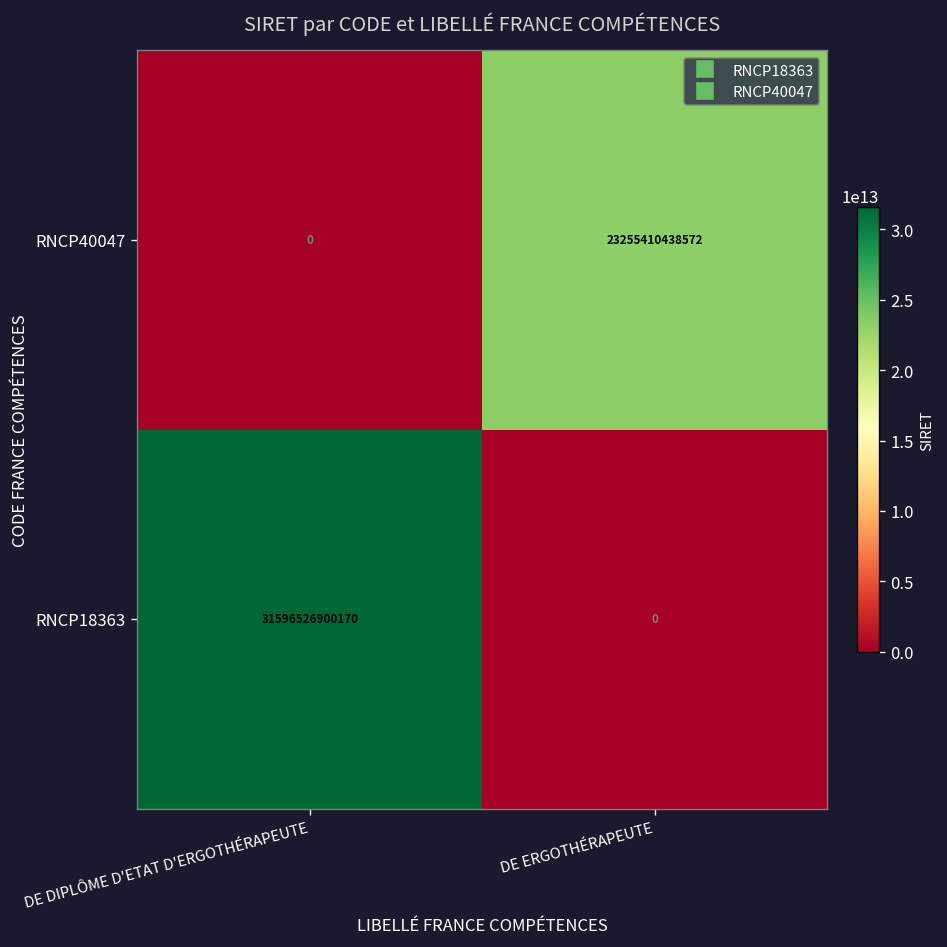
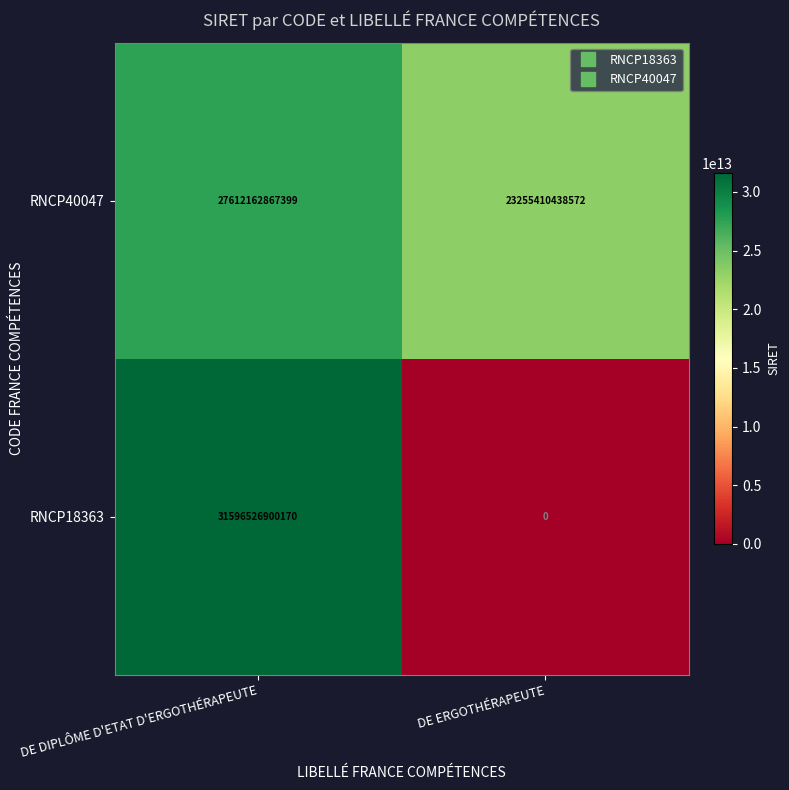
  {
    "RNCP40047": {
-     "DE DIPLÔME D'ETAT D'ERGOTHÉRAPEUTE": 0,
+     "DE DIPLÔME D'ETAT D'ERGOTHÉRAPEUTE": 27612162867399,
      "DE ERGOTHÉRAPEUTE": 23255410438572
    },
    "RNCP18363": {
      "DE DIPLÔME D'ETAT D'ERGOTHÉRAPEUTE": 31596526900170,
      "DE ERGOTHÉRAPEUTE": 0
    }
  }
